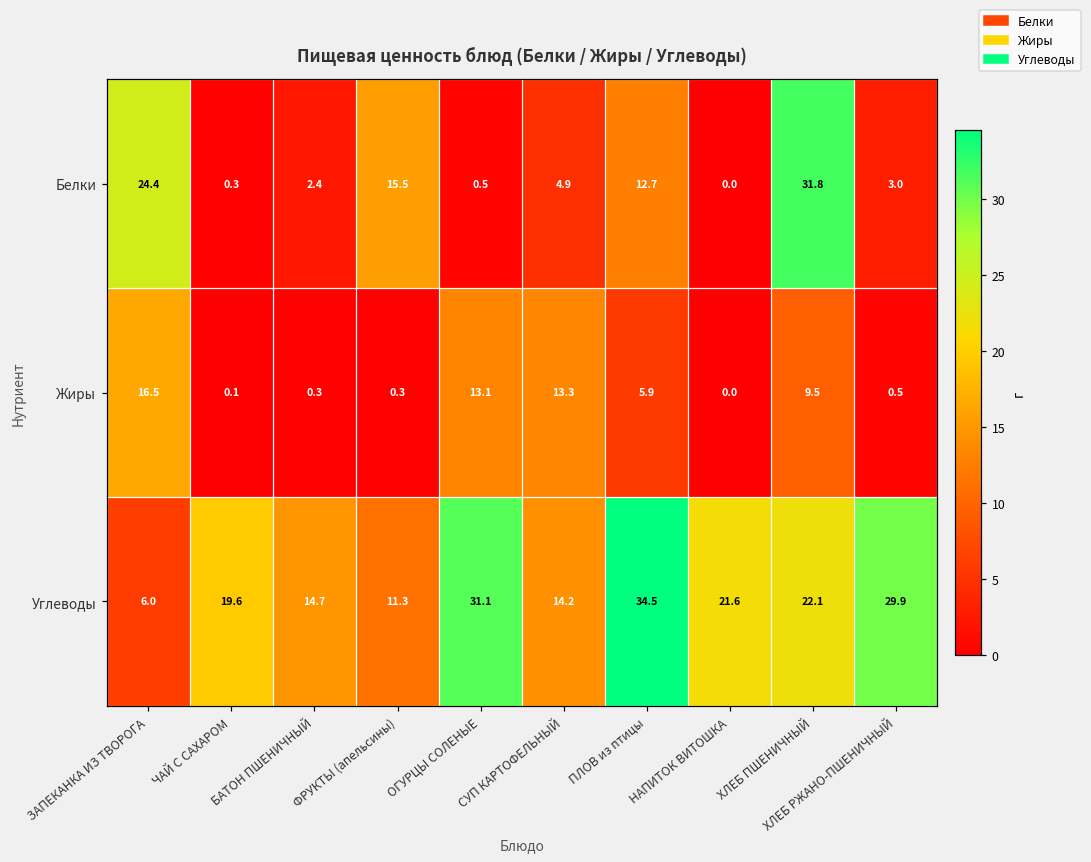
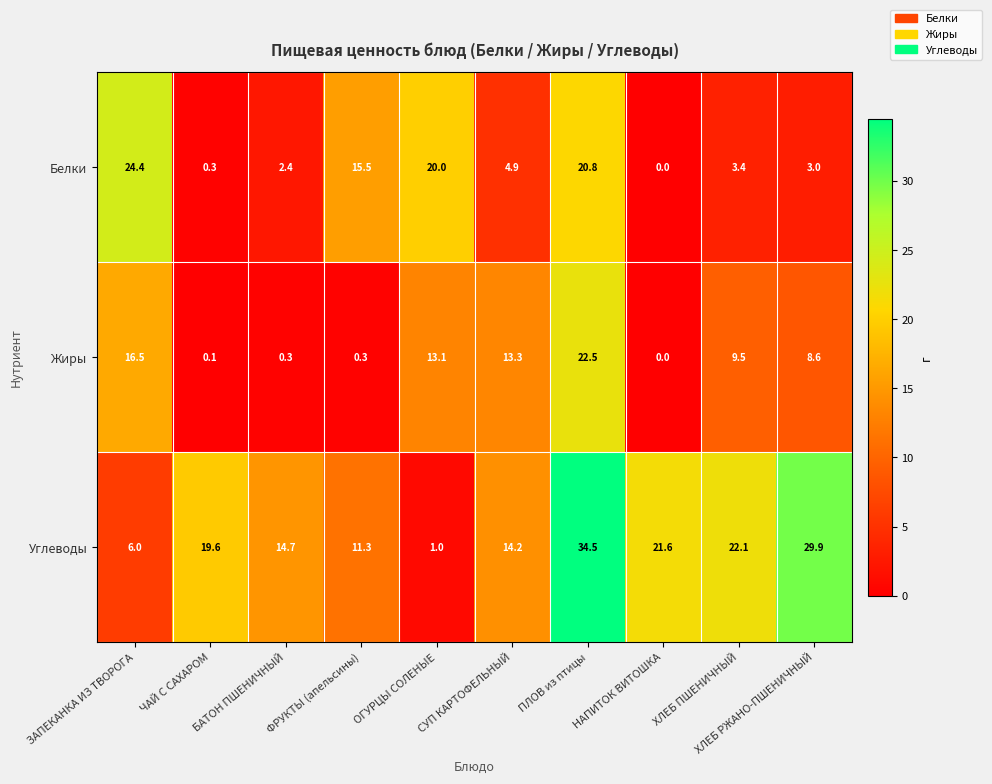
  {
    "Белки": {
      "ЗАПЕКАНКА ИЗ ТВОРОГА": 24.4,
      "ЧАЙ С САХАРОМ": 0.3,
      "БАТОН ПШЕНИЧНЫЙ": 2.4,
      "ФРУКТЫ (апельсины)": 15.5,
-     "ОГУРЦЫ СОЛЕНЫЕ": 0.5,
+     "ОГУРЦЫ СОЛЕНЫЕ": 20.0,
      "СУП КАРТОФЕЛЬНЫЙ": 4.9,
-     "ПЛОВ из птицы": 12.7,
+     "ПЛОВ из птицы": 20.8,
      "НАПИТОК ВИТОШКА": 0.0,
-     "ХЛЕБ ПШЕНИЧНЫЙ": 31.8,
+     "ХЛЕБ ПШЕНИЧНЫЙ": 3.4,
      "ХЛЕБ РЖАНО-ПШЕНИЧНЫЙ": 3.0
    },
    "Жиры": {
      "ЗАПЕКАНКА ИЗ ТВОРОГА": 16.5,
      "ЧАЙ С САХАРОМ": 0.1,
      "БАТОН ПШЕНИЧНЫЙ": 0.3,
      "ФРУКТЫ (апельсины)": 0.3,
      "ОГУРЦЫ СОЛЕНЫЕ": 13.1,
      "СУП КАРТОФЕЛЬНЫЙ": 13.3,
-     "ПЛОВ из птицы": 5.9,
+     "ПЛОВ из птицы": 22.5,
      "НАПИТОК ВИТОШКА": 0.0,
      "ХЛЕБ ПШЕНИЧНЫЙ": 9.5,
-     "ХЛЕБ РЖАНО-ПШЕНИЧНЫЙ": 0.5
+     "ХЛЕБ РЖАНО-ПШЕНИЧНЫЙ": 8.6
    },
    "Углеводы": {
      "ЗАПЕКАНКА ИЗ ТВОРОГА": 6.0,
      "ЧАЙ С САХАРОМ": 19.6,
      "БАТОН ПШЕНИЧНЫЙ": 14.7,
      "ФРУКТЫ (апельсины)": 11.3,
-     "ОГУРЦЫ СОЛЕНЫЕ": 31.1,
+     "ОГУРЦЫ СОЛЕНЫЕ": 1.0,
      "СУП КАРТОФЕЛЬНЫЙ": 14.2,
      "ПЛОВ из птицы": 34.5,
      "НАПИТОК ВИТОШКА": 21.6,
      "ХЛЕБ ПШЕНИЧНЫЙ": 22.1,
      "ХЛЕБ РЖАНО-ПШЕНИЧНЫЙ": 29.9
    }
  }
